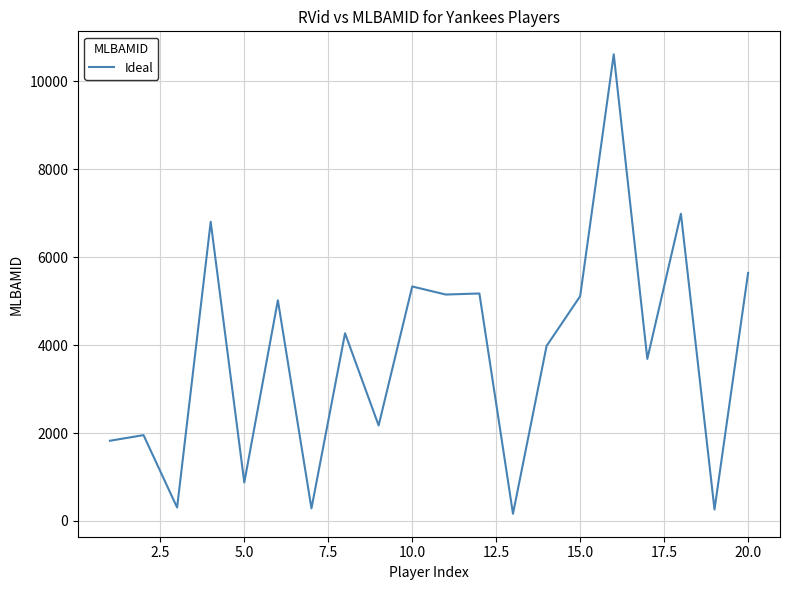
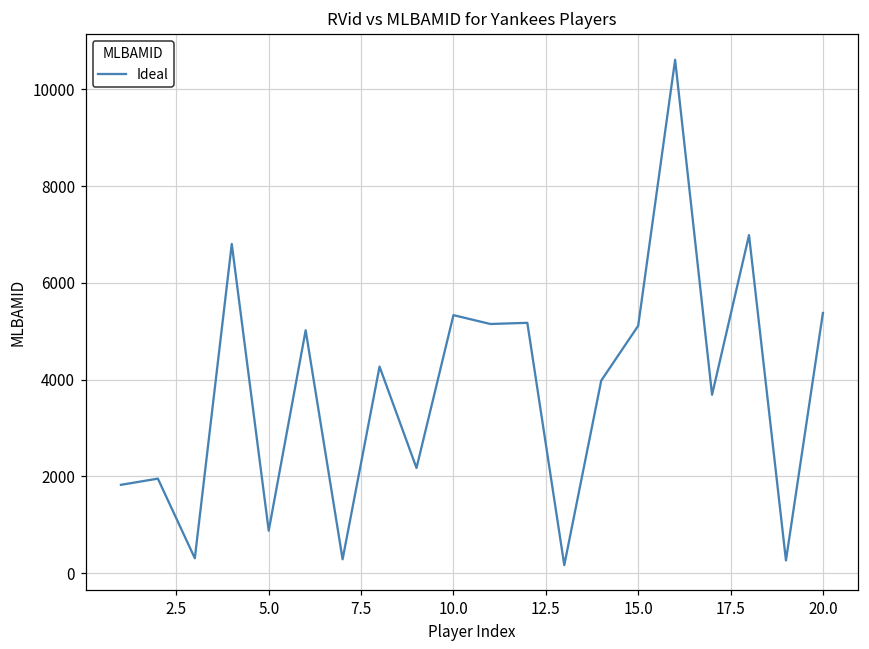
  {
    "5.0": 900,
    "10.0": 5300,
    "15.0": 5100,
-   "20.0": 5600
+   "20.0": 5400
  }
